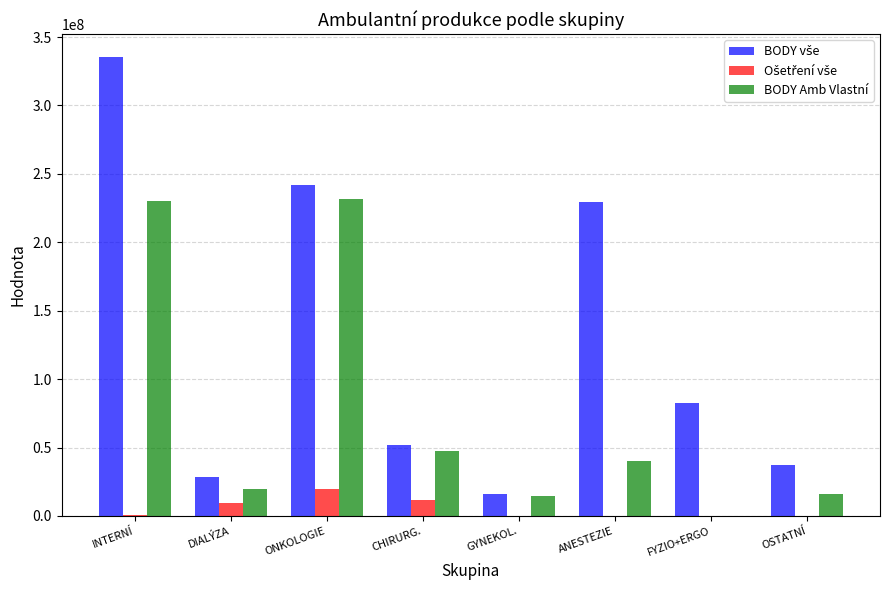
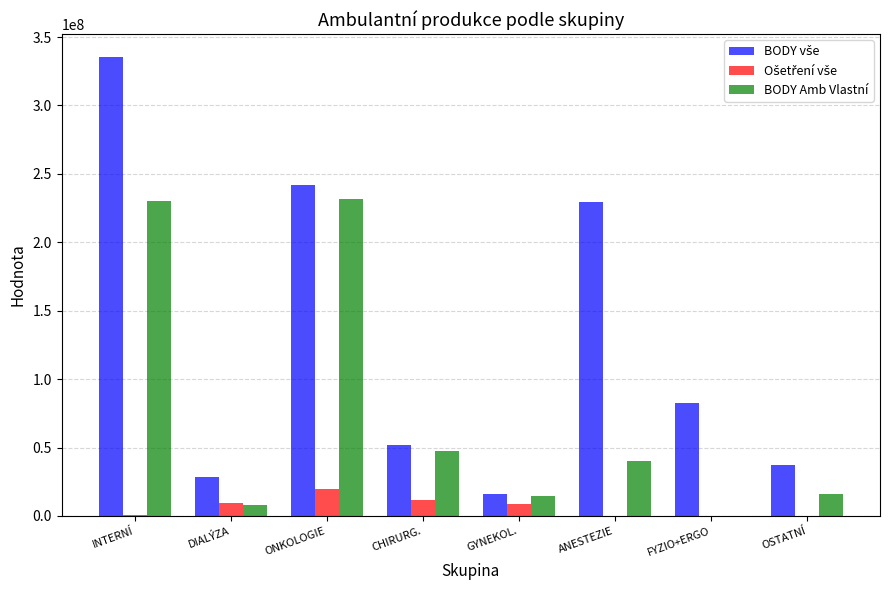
  {
    "BODY vše": {
      "INTERNÍ": 335000000,
      "DIALÝZA": 28000000,
      "ONKOLOGIE": 242000000,
      "CHIRURG.": 52000000,
      "GYNEKOL.": 16000000,
      "ANESTEZIE": 229000000,
      "FYZIO+ERGO": 83000000,
      "OSTATNÍ": 37000000
    },
    "Ošetření vše": {
      "DIALÝZA": 9000000,
      "ONKOLOGIE": 19000000,
      "CHIRURG.": 11000000,
-     "GYNEKOL.": 0
+     "GYNEKOL.": 9000000
    },
    "BODY Amb Vlastní": {
      "INTERNÍ": 230000000,
-     "DIALÝZA": 20000000,
+     "DIALÝZA": 8000000,
      "ONKOLOGIE": 232000000,
      "CHIRURG.": 48000000,
      "GYNEKOL.": 14000000,
      "ANESTEZIE": 40000000,
      "FYZIO+ERGO": 0,
      "OSTATNÍ": 16000000
    }
  }
